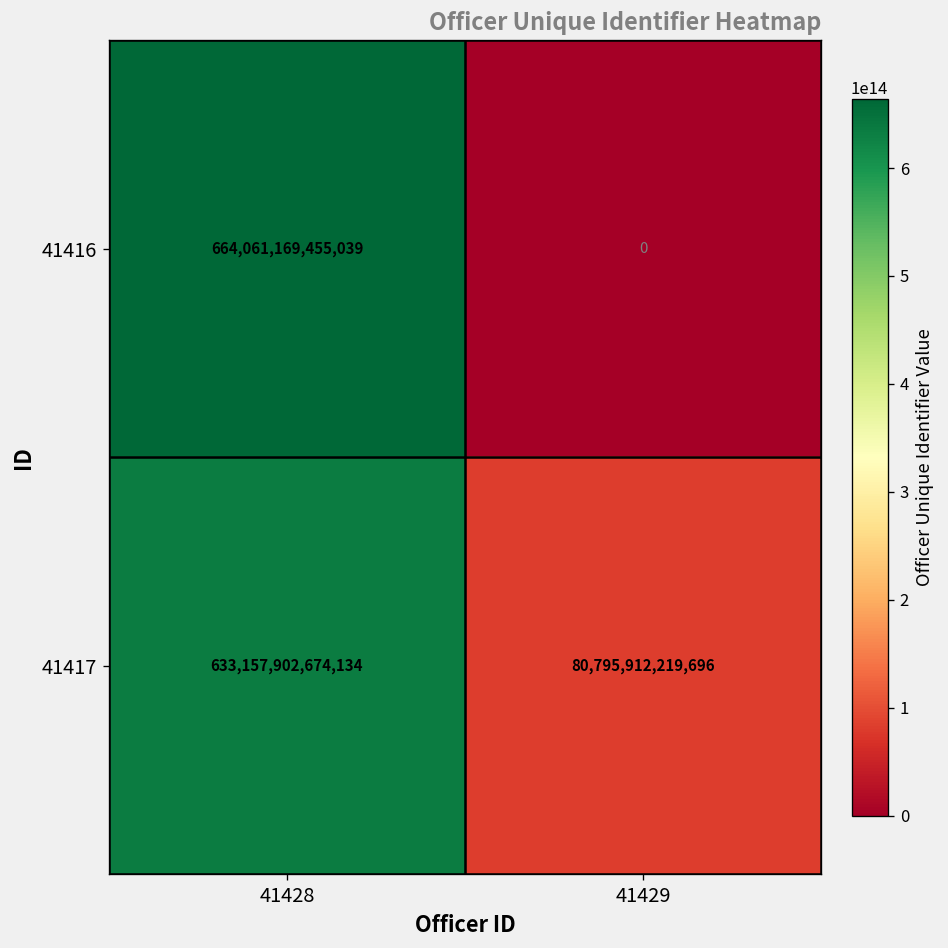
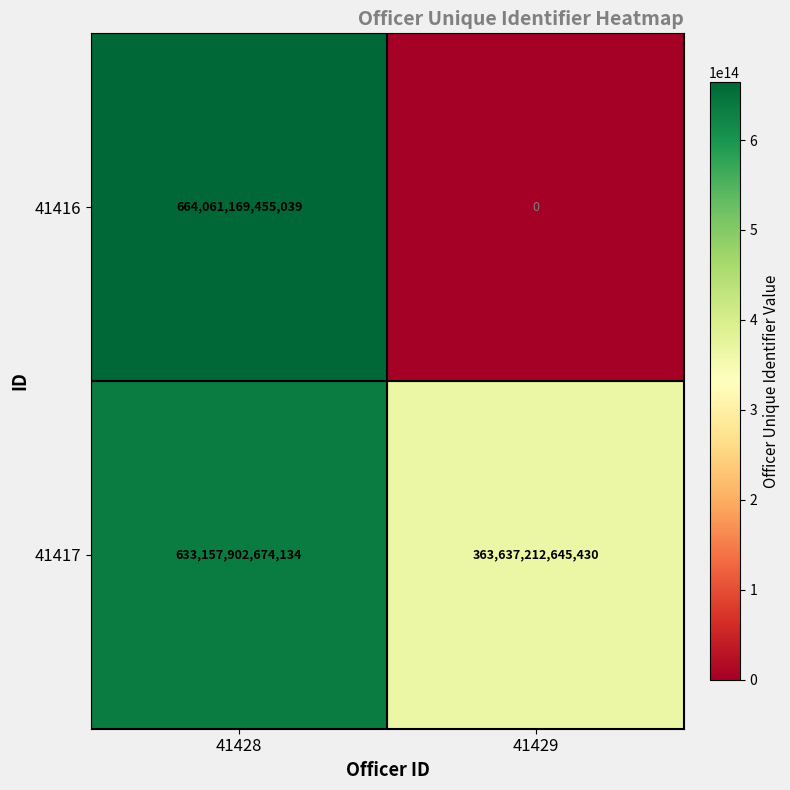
  {
    "41416": {
      "41428": "664,061,169,455,039",
      "41429": "0"
    },
    "41417": {
      "41428": "633,157,902,674,134",
-     "41429": "80,795,912,219,696"
+     "41429": "363,637,212,645,430"
    }
  }
